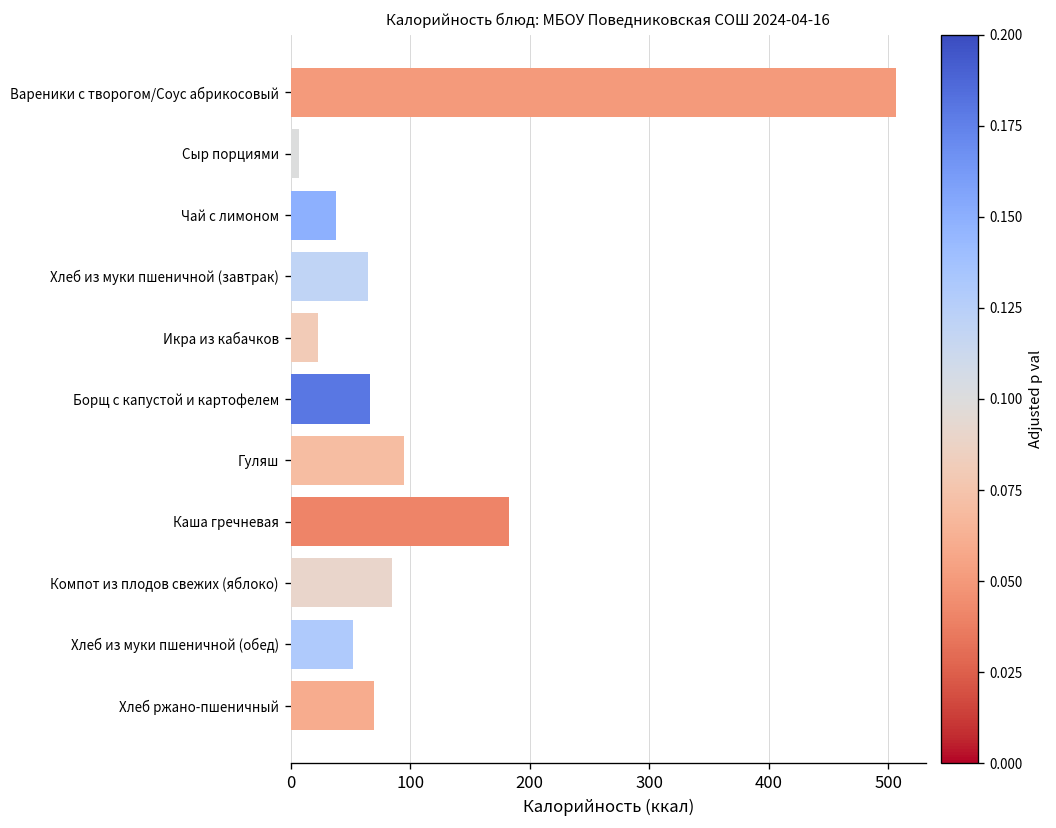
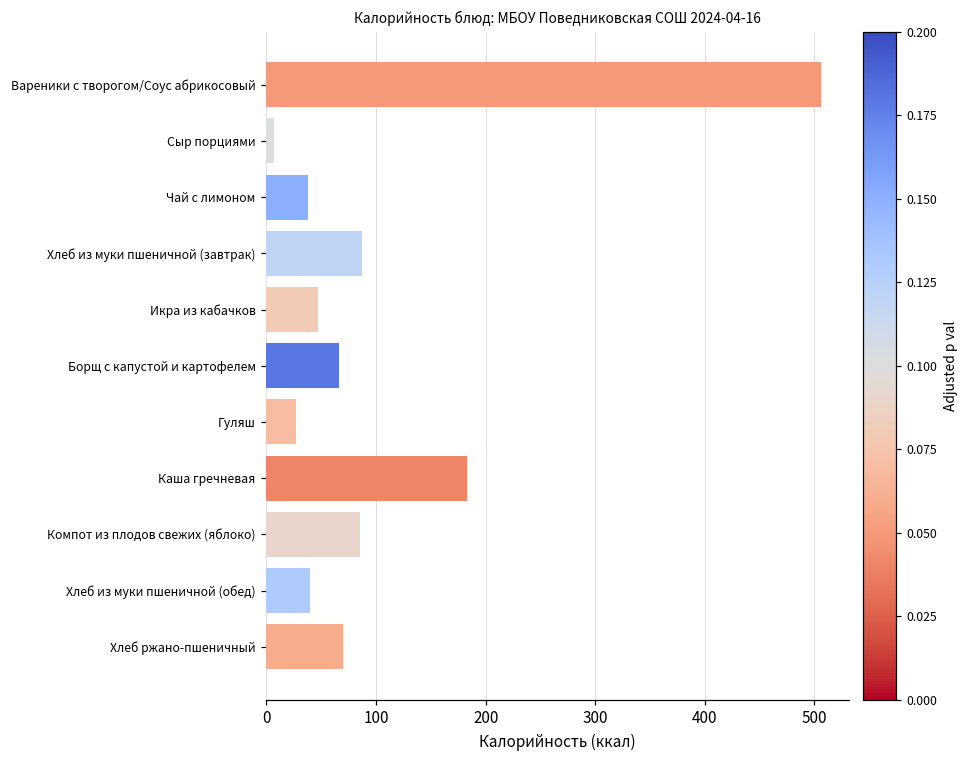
  {
    "Вареники с творогом/Соус абрикосовый": 510,
    "Сыр порциями": 10,
    "Чай с лимоном": 40,
-   "Хлеб из муки пшеничной (завтрак)": 70,
-   "Икра из кабачков": 20,
+   "Хлеб из муки пшеничной (завтрак)": 90,
+   "Икра из кабачков": 50,
    "Борщ с капустой и картофелем": 70,
-   "Гуляш": 100,
+   "Гуляш": 30,
    "Каша гречневая": 180,
    "Компот из плодов свежих (яблоко)": 90,
-   "Хлеб из муки пшеничной (обед)": 50,
+   "Хлеб из муки пшеничной (обед)": 40,
    "Хлеб ржано-пшеничный": 70
  }
